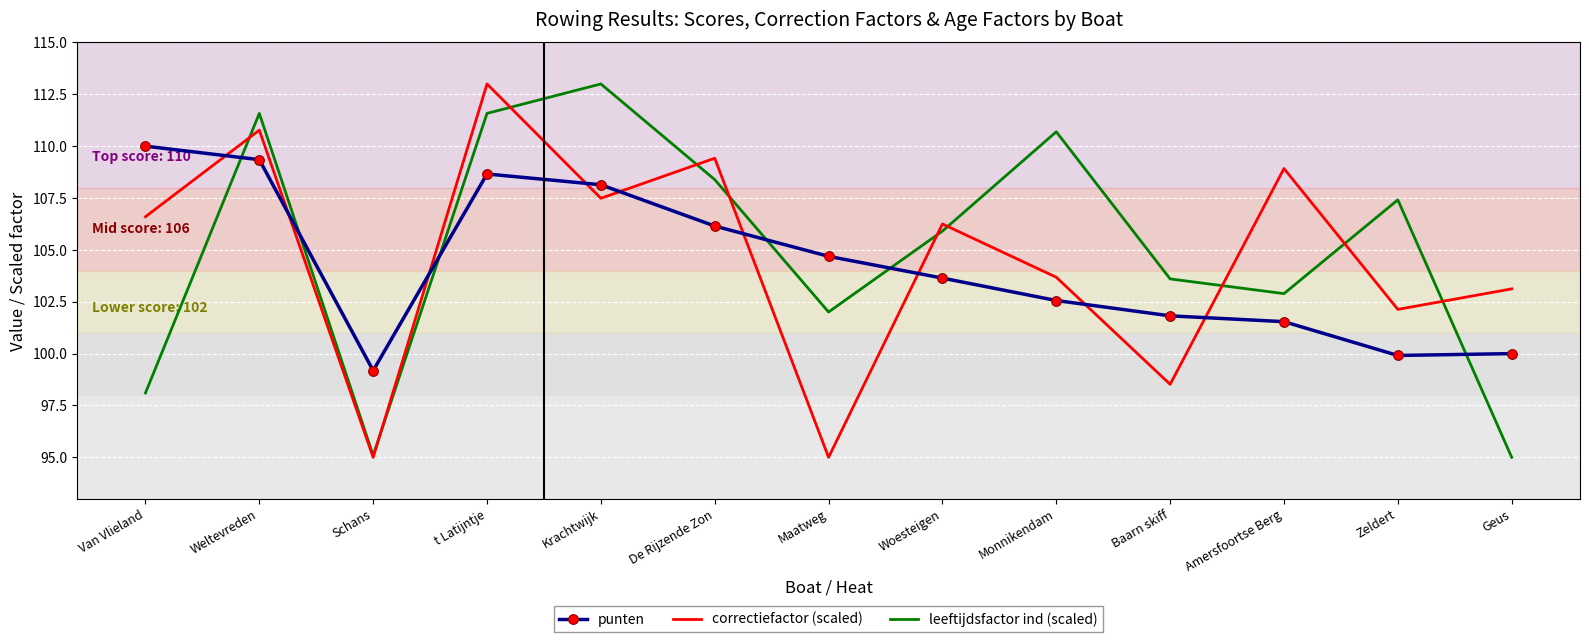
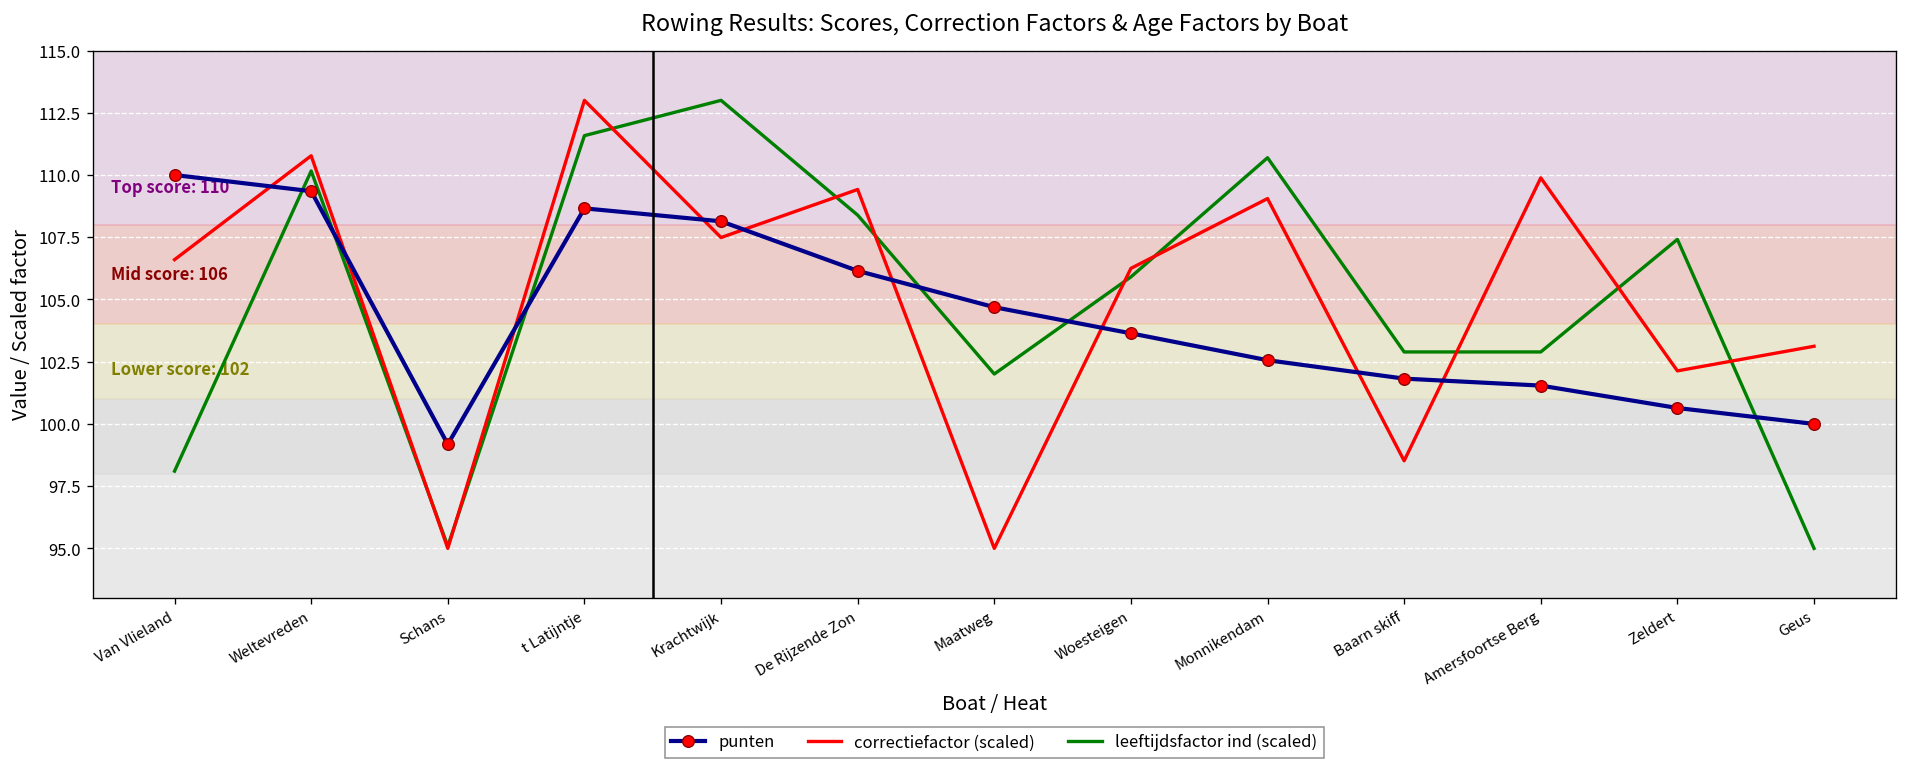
  {
    "punten": {
      "Weltevreden": 109.4,
      "Schans": 99.2,
      "t Latijntje": 108.7,
      "Krachtwijk": 108.1,
      "De Rijzende Zon": 106.2,
      "Maatweg": 104.7,
      "Woesteigen": 103.6,
      "Monnikendam": 102.6,
      "Baarn skiff": 101.8,
      "Amersfoortse Berg": 101.5,
-     "Zeldert": 99.9,
+     "Zeldert": 100.6,
      "Geus": 100.0
    },
    "correctiefactor (scaled)": {
      "Weltevreden": 110.8,
      "t Latijntje": 113.0,
      "Krachtwijk": 107.5,
      "De Rijzende Zon": 109.4,
      "Maatweg": 95.0,
      "Woesteigen": 106.3,
-     "Monnikendam": 103.7,
+     "Monnikendam": 109.1,
      "Baarn skiff": 98.5,
-     "Amersfoortse Berg": 108.9,
+     "Amersfoortse Berg": 109.9,
      "Zeldert": 102.1,
      "Geus": 103.1
    },
    "leeftijdsfactor ind (scaled)": {
      "Van Vlieland": 98.1,
-     "Weltevreden": 111.6,
+     "Weltevreden": 110.2,
      "t Latijntje": 111.6,
      "Krachtwijk": 113.0,
      "De Rijzende Zon": 108.4,
      "Maatweg": 102.0,
      "Woesteigen": 105.9,
      "Monnikendam": 110.7,
-     "Baarn skiff": 103.6,
+     "Baarn skiff": 102.9,
      "Amersfoortse Berg": 102.9,
      "Zeldert": 107.4,
      "Geus": 95.0
    }
  }
